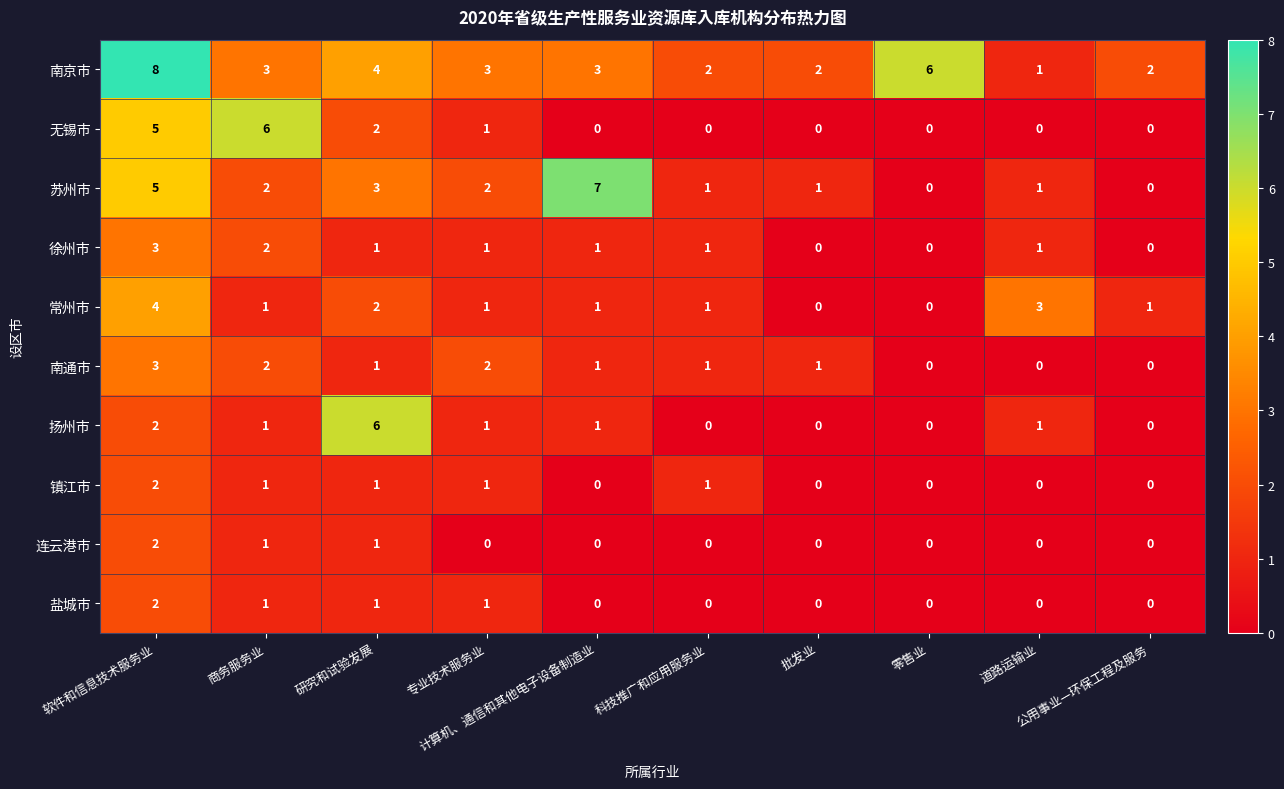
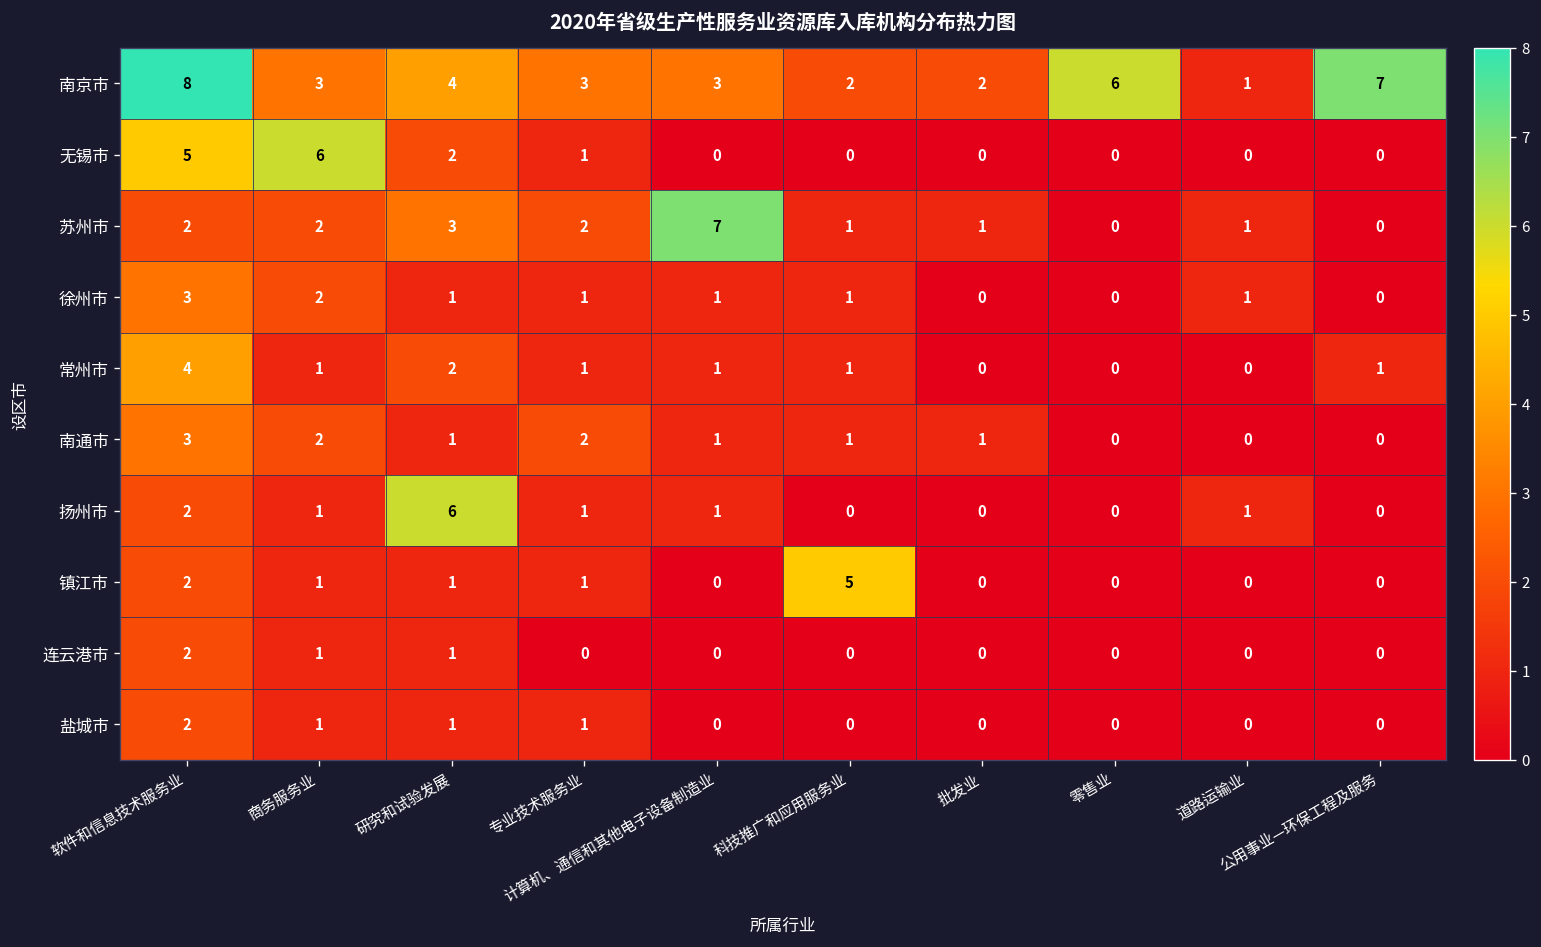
  {
    "南京市": {
      "软件和信息技术服务业": 8,
      "商务服务业": 3,
      "研究和试验发展": 4,
      "专业技术服务业": 3,
      "计算机、通信和其他电子设备制造业": 3,
      "科技推广和应用服务业": 2,
      "批发业": 2,
      "零售业": 6,
      "道路运输业": 1,
-     "公用事业—环保工程及服务": 2
+     "公用事业—环保工程及服务": 7
    },
    "无锡市": {
      "软件和信息技术服务业": 5,
      "商务服务业": 6,
      "研究和试验发展": 2,
      "专业技术服务业": 1,
      "计算机、通信和其他电子设备制造业": 0,
      "科技推广和应用服务业": 0,
      "批发业": 0,
      "零售业": 0,
      "道路运输业": 0,
      "公用事业—环保工程及服务": 0
    },
    "苏州市": {
-     "软件和信息技术服务业": 5,
+     "软件和信息技术服务业": 2,
      "商务服务业": 2,
      "研究和试验发展": 3,
      "专业技术服务业": 2,
      "计算机、通信和其他电子设备制造业": 7,
      "科技推广和应用服务业": 1,
      "批发业": 1,
      "零售业": 0,
      "道路运输业": 1,
      "公用事业—环保工程及服务": 0
    },
    "徐州市": {
      "软件和信息技术服务业": 3,
      "商务服务业": 2,
      "研究和试验发展": 1,
      "专业技术服务业": 1,
      "计算机、通信和其他电子设备制造业": 1,
      "科技推广和应用服务业": 1,
      "批发业": 0,
      "零售业": 0,
      "道路运输业": 1,
      "公用事业—环保工程及服务": 0
    },
    "常州市": {
      "软件和信息技术服务业": 4,
      "商务服务业": 1,
      "研究和试验发展": 2,
      "专业技术服务业": 1,
      "计算机、通信和其他电子设备制造业": 1,
      "科技推广和应用服务业": 1,
      "批发业": 0,
      "零售业": 0,
-     "道路运输业": 3,
+     "道路运输业": 0,
      "公用事业—环保工程及服务": 1
    },
    "南通市": {
      "软件和信息技术服务业": 3,
      "商务服务业": 2,
      "研究和试验发展": 1,
      "专业技术服务业": 2,
      "计算机、通信和其他电子设备制造业": 1,
      "科技推广和应用服务业": 1,
      "批发业": 1,
      "零售业": 0,
      "道路运输业": 0,
      "公用事业—环保工程及服务": 0
    },
    "扬州市": {
      "软件和信息技术服务业": 2,
      "商务服务业": 1,
      "研究和试验发展": 6,
      "专业技术服务业": 1,
      "计算机、通信和其他电子设备制造业": 1,
      "科技推广和应用服务业": 0,
      "批发业": 0,
      "零售业": 0,
      "道路运输业": 1,
      "公用事业—环保工程及服务": 0
    },
    "镇江市": {
      "软件和信息技术服务业": 2,
      "商务服务业": 1,
      "研究和试验发展": 1,
      "专业技术服务业": 1,
      "计算机、通信和其他电子设备制造业": 0,
-     "科技推广和应用服务业": 1,
+     "科技推广和应用服务业": 5,
      "批发业": 0,
      "零售业": 0,
      "道路运输业": 0,
      "公用事业—环保工程及服务": 0
    },
    "连云港市": {
      "软件和信息技术服务业": 2,
      "商务服务业": 1,
      "研究和试验发展": 1,
      "专业技术服务业": 0,
      "计算机、通信和其他电子设备制造业": 0,
      "科技推广和应用服务业": 0,
      "批发业": 0,
      "零售业": 0,
      "道路运输业": 0,
      "公用事业—环保工程及服务": 0
    },
    "盐城市": {
      "软件和信息技术服务业": 2,
      "商务服务业": 1,
      "研究和试验发展": 1,
      "专业技术服务业": 1,
      "计算机、通信和其他电子设备制造业": 0,
      "科技推广和应用服务业": 0,
      "批发业": 0,
      "零售业": 0,
      "道路运输业": 0,
      "公用事业—环保工程及服务": 0
    }
  }
